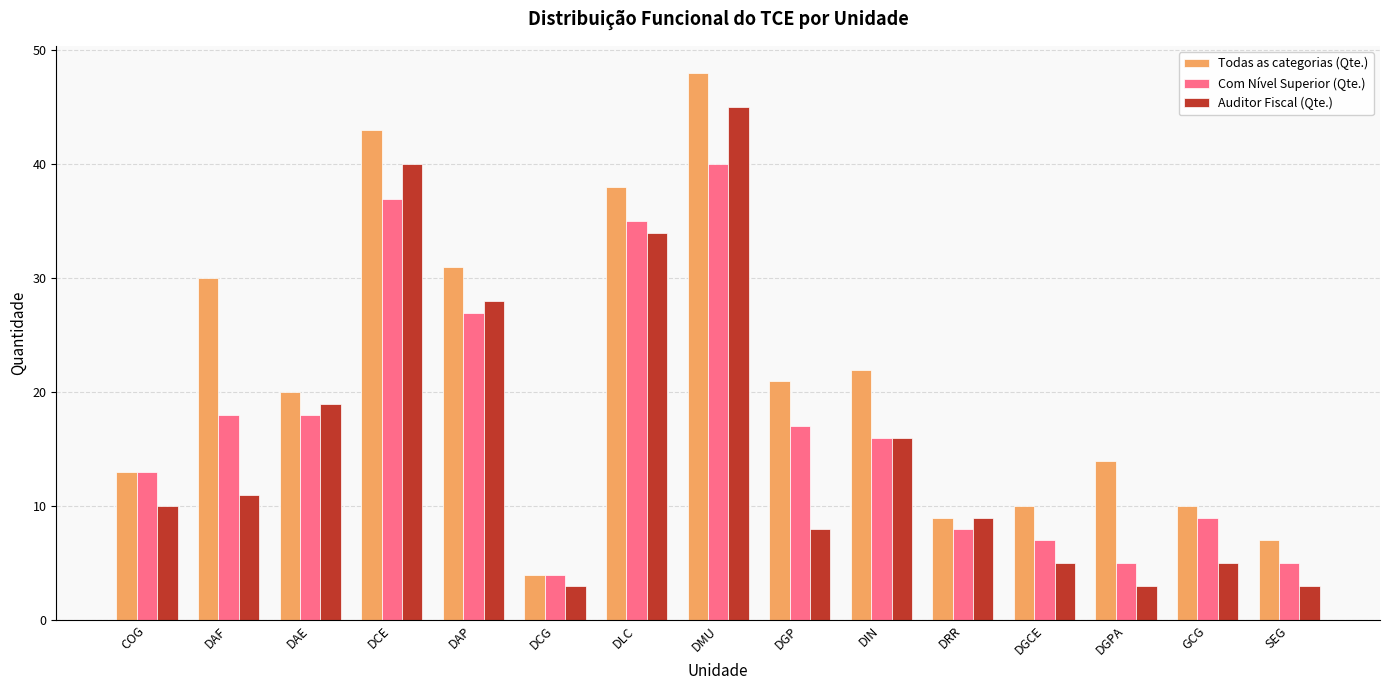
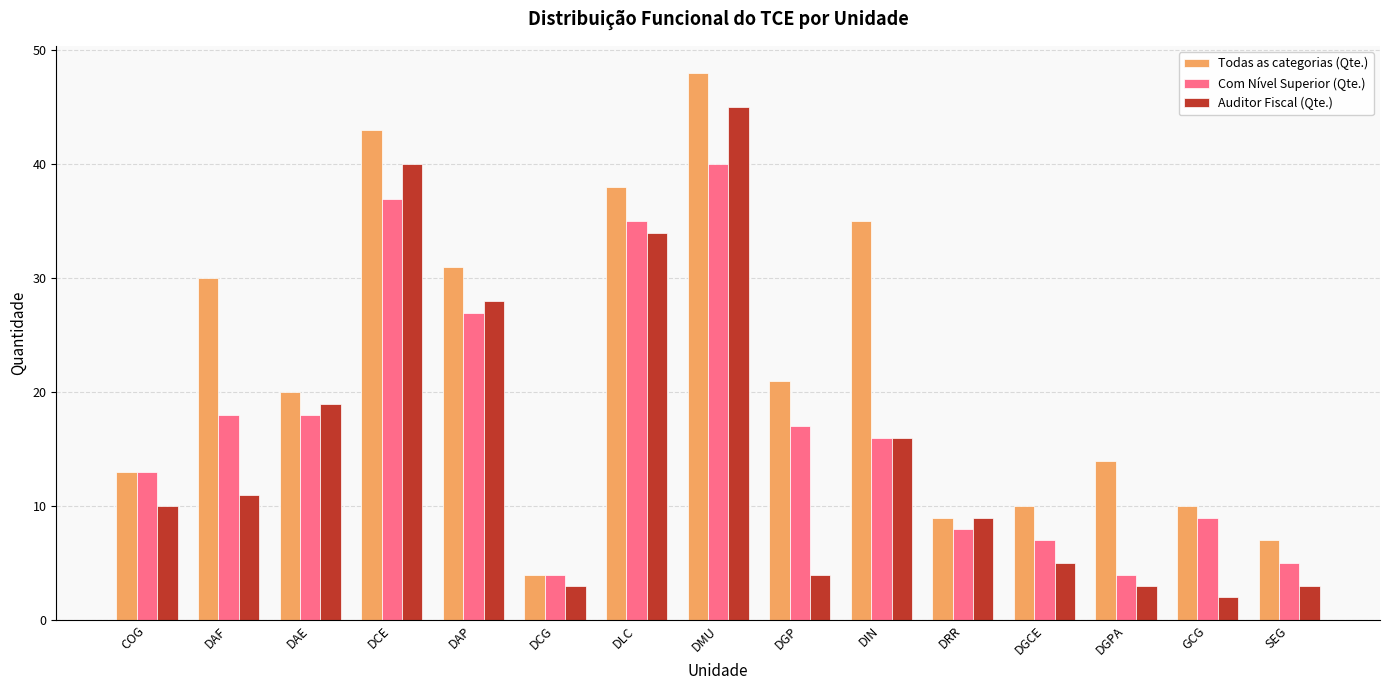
  {
    "Todas as categorias (Qte.)": {
      "COG": 13,
      "DAF": 30,
      "DAE": 20,
      "DCE": 43,
      "DAP": 31,
      "DCG": 4,
      "DLC": 38,
      "DMU": 48,
      "DGP": 21,
-     "DIN": 22,
+     "DIN": 35,
      "DRR": 9,
      "DGCE": 10,
      "DGPA": 14,
      "GCG": 10,
      "SEG": 7
    },
    "Com Nível Superior (Qte.)": {
      "COG": 13,
      "DAF": 18,
      "DAE": 18,
      "DCE": 37,
      "DAP": 27,
      "DCG": 4,
      "DLC": 35,
      "DMU": 40,
      "DGP": 17,
      "DIN": 16,
      "DRR": 8,
      "DGCE": 7,
-     "DGPA": 5,
+     "DGPA": 4,
      "GCG": 9,
      "SEG": 5
    },
    "Auditor Fiscal (Qte.)": {
      "COG": 10,
      "DAF": 11,
      "DAE": 19,
      "DCE": 40,
      "DAP": 28,
      "DCG": 3,
      "DLC": 34,
      "DMU": 45,
-     "DGP": 8,
+     "DGP": 4,
      "DIN": 16,
      "DRR": 9,
      "DGCE": 5,
      "DGPA": 3,
-     "GCG": 5,
+     "GCG": 2,
      "SEG": 3
    }
  }
